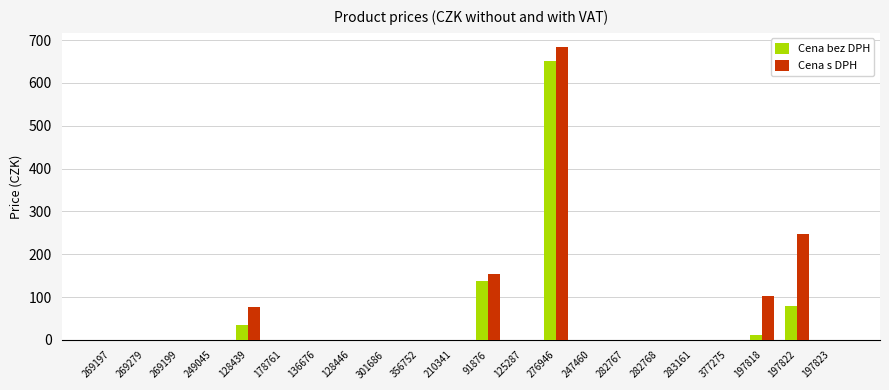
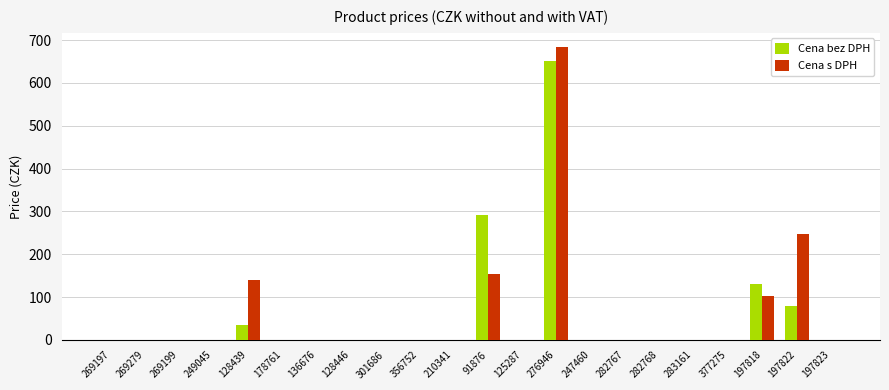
  {
    "Cena bez DPH": {
      "269197": 0,
      "269279": 0,
      "269199": 0,
      "249045": 0,
      "128439": 30,
      "178761": 0,
      "136676": 0,
      "128446": 0,
      "301686": 0,
      "356752": 0,
      "210341": 0,
-     "91876": 140,
+     "91876": 290,
      "125287": 0,
      "276946": 650,
      "247460": 0,
      "282767": 0,
      "282768": 0,
      "283161": 0,
      "377275": 0,
-     "197818": 10,
+     "197818": 130,
      "197822": 80,
      "197823": 0
    },
    "Cena s DPH": {
      "269197": 0,
      "269279": 0,
      "269199": 0,
      "249045": 0,
-     "128439": 80,
+     "128439": 140,
      "178761": 0,
      "136676": 0,
      "128446": 0,
      "301686": 0,
      "356752": 0,
      "210341": 0,
      "91876": 150,
      "125287": 0,
      "276946": 680,
      "247460": 0,
      "282767": 0,
      "282768": 0,
      "283161": 0,
      "377275": 0,
      "197818": 100,
      "197822": 250,
      "197823": 0
    }
  }
